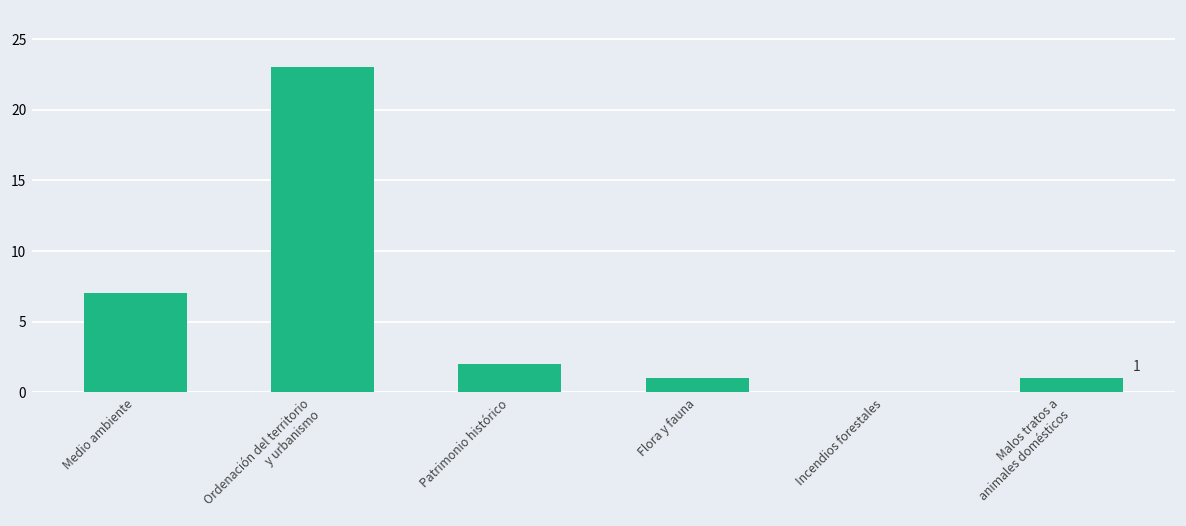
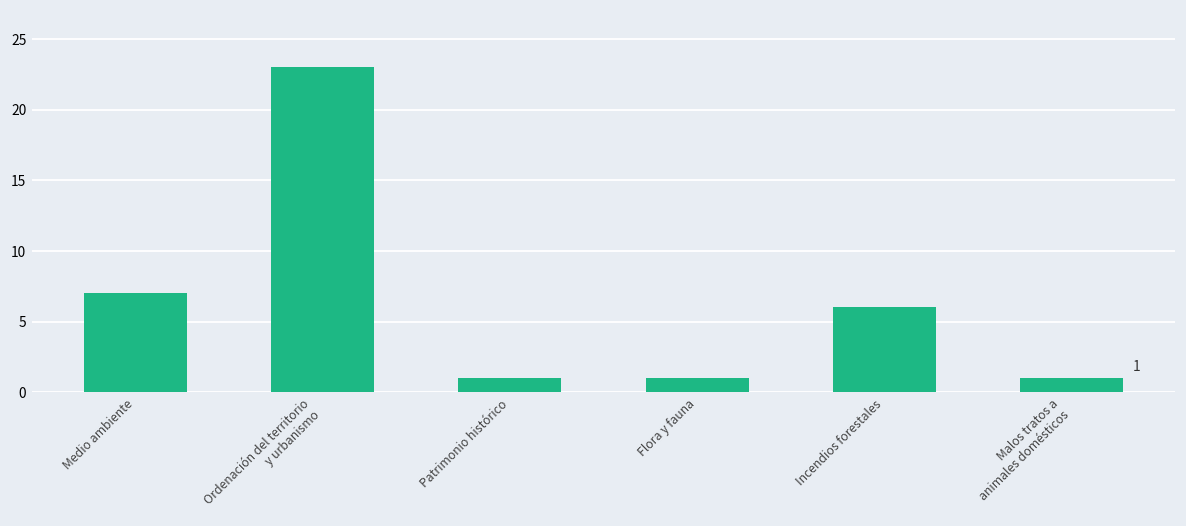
  {
    "Medio ambiente": 7,
    "Ordenación del territorio y urbanismo": 23,
-   "Patrimonio histórico": 2,
+   "Patrimonio histórico": 1,
    "Flora y fauna": 1,
-   "Incendios forestales": 0,
+   "Incendios forestales": 6,
    "Malos tratos a animales domésticos": 1
  }
